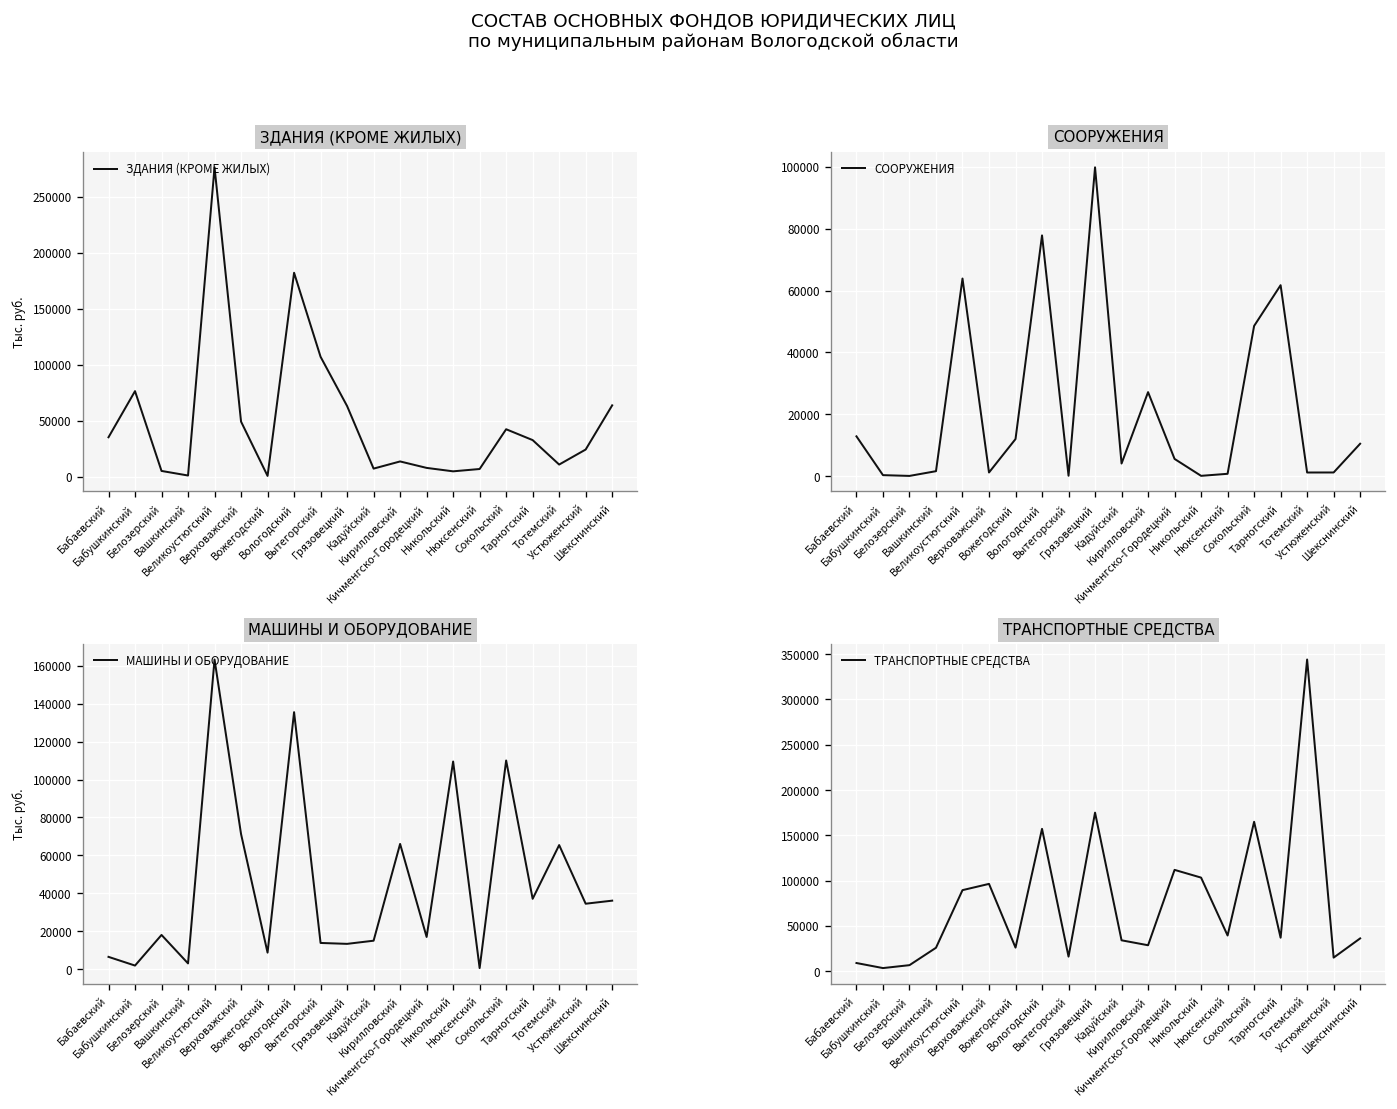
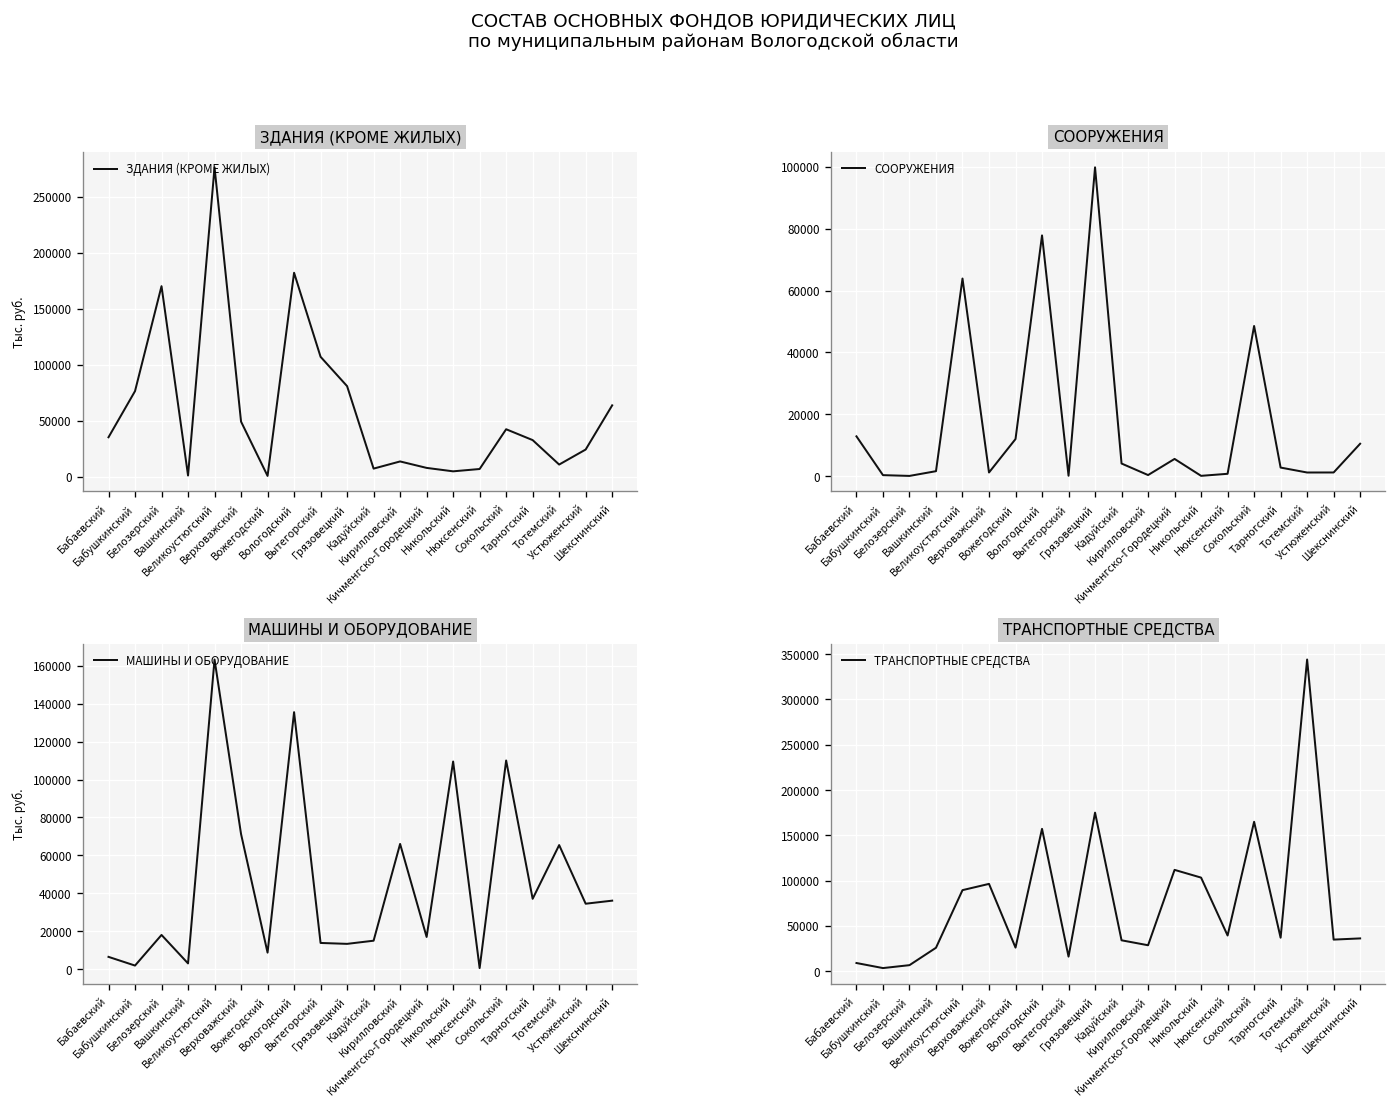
  {
    "ЗДАНИЯ (КРОМЕ ЖИЛЫХ)": {
      "Бабаевский": 40000,
      "Бабушкинский": 80000,
-     "Белозерский": 0,
+     "Белозерский": 170000,
      "Вашкинский": 0,
      "Великоустюгский": 280000,
      "Верховажский": 50000,
      "Вожегодский": 0,
      "Вологодский": 180000,
      "Вытегорский": 110000,
-     "Грязовецкий": 60000,
+     "Грязовецкий": 80000,
      "Кадуйский": 10000,
      "Кирилловский": 10000,
      "Кичменгско-Городецкий": 10000,
      "Никольский": 0,
      "Нюксенский": 10000,
      "Сокольский": 40000,
      "Тарногский": 30000,
      "Тотемский": 10000,
      "Устюженский": 20000,
      "Шекснинский": 60000
    },
    "СООРУЖЕНИЯ": {
      "Бабаевский": 13000,
      "Бабушкинский": 0,
      "Белозерский": 0,
      "Вашкинский": 2000,
      "Великоустюгский": 64000,
      "Верховажский": 1000,
      "Вожегодский": 12000,
      "Вологодский": 78000,
      "Вытегорский": 0,
      "Грязовецкий": 100000,
      "Кадуйский": 4000,
-     "Кирилловский": 27000,
+     "Кирилловский": 0,
      "Кичменгско-Городецкий": 6000,
      "Никольский": 0,
      "Нюксенский": 1000,
      "Сокольский": 49000,
-     "Тарногский": 62000,
+     "Тарногский": 3000,
      "Тотемский": 1000,
      "Устюженский": 1000,
      "Шекснинский": 10000
    },
    "МАШИНЫ И ОБОРУДОВАНИЕ": {
      "Бабаевский": 7000,
      "Бабушкинский": 2000,
      "Белозерский": 18000,
      "Вашкинский": 3000,
      "Великоустюгский": 163000,
      "Верховажский": 71000,
      "Вожегодский": 9000,
      "Вологодский": 135000,
      "Вытегорский": 14000,
      "Грязовецкий": 13000,
      "Кадуйский": 15000,
      "Кирилловский": 66000,
      "Кичменгско-Городецкий": 17000,
      "Никольский": 109000,
      "Нюксенский": 1000,
      "Сокольский": 110000,
      "Тарногский": 37000,
      "Тотемский": 65000,
      "Устюженский": 35000,
      "Шекснинский": 36000
    },
    "ТРАНСПОРТНЫЕ СРЕДСТВА": {
      "Бабаевский": 10000,
      "Бабушкинский": 0,
      "Белозерский": 10000,
      "Вашкинский": 30000,
      "Великоустюгский": 90000,
      "Верховажский": 100000,
      "Вожегодский": 30000,
      "Вологодский": 160000,
      "Вытегорский": 20000,
      "Грязовецкий": 180000,
      "Кадуйский": 30000,
      "Кирилловский": 30000,
      "Кичменгско-Городецкий": 110000,
      "Никольский": 100000,
      "Нюксенский": 40000,
      "Сокольский": 160000,
      "Тарногский": 40000,
      "Тотемский": 340000,
-     "Устюженский": 10000,
+     "Устюженский": 30000,
      "Шекснинский": 40000
    }
  }
